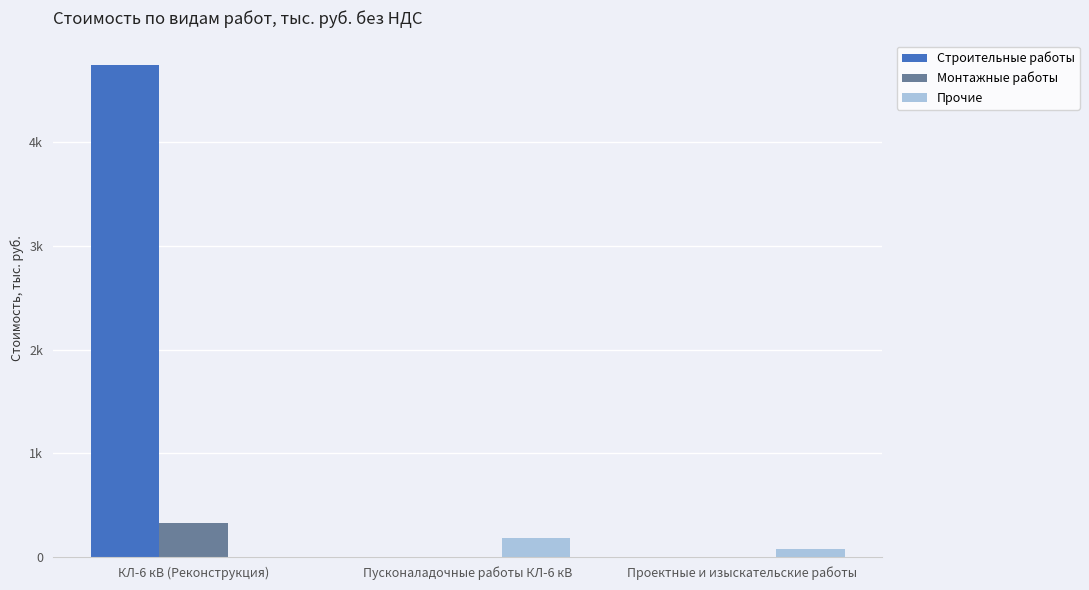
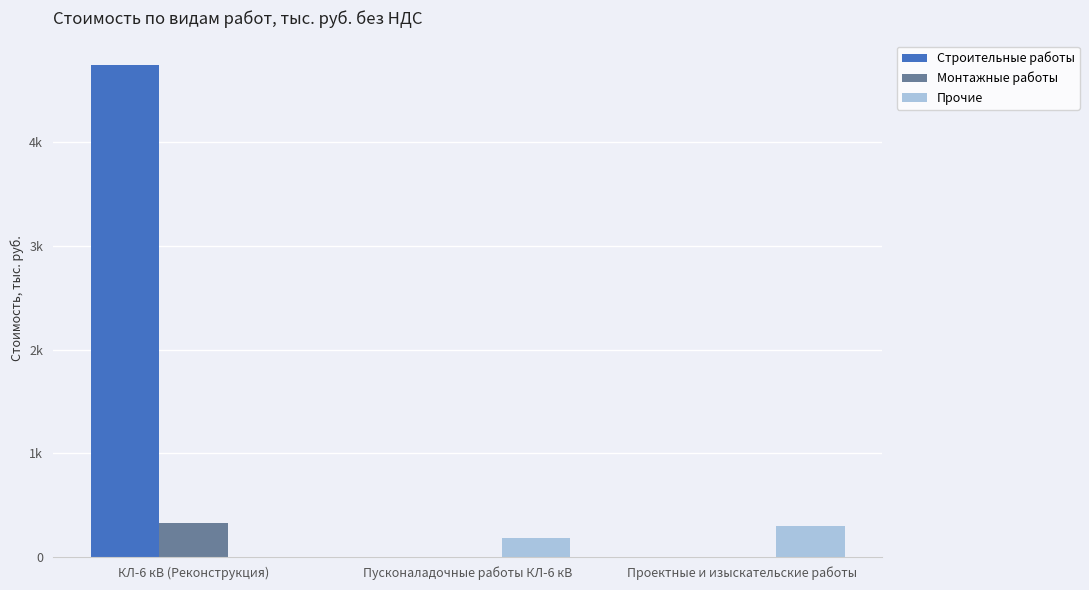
  {
    "Прочие": {
      "КЛ-6 кВ (Реконструкция)": 0,
      "Пусконаладочные работы КЛ-6 кВ": 180,
-     "Проектные и изыскательские работы": 70
+     "Проектные и изыскательские работы": 290
    }
  }
